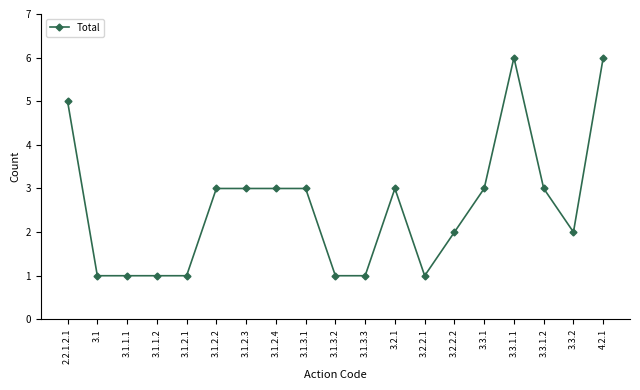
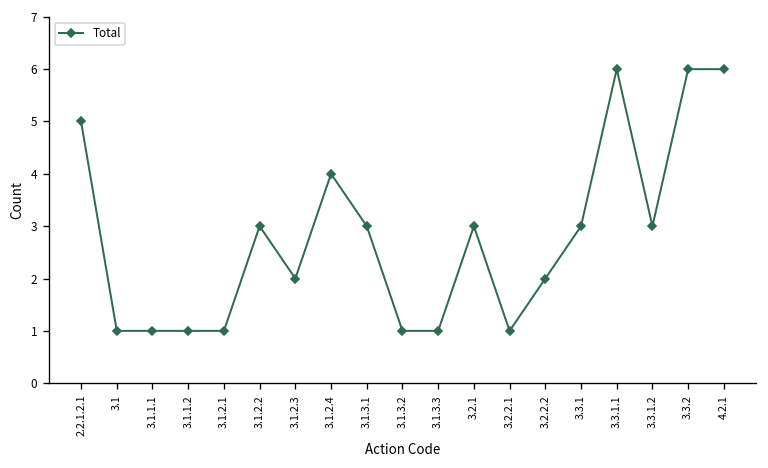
  {
    "2.2.1.2.1": 5,
    "3.1": 1,
    "3.1.1.1": 1,
    "3.1.1.2": 1,
    "3.1.2.1": 1,
    "3.1.2.2": 3,
-   "3.1.2.3": 3,
-   "3.1.2.4": 3,
+   "3.1.2.3": 2,
+   "3.1.2.4": 4,
    "3.1.3.1": 3,
    "3.1.3.2": 1,
    "3.1.3.3": 1,
    "3.2.1": 3,
    "3.2.2.1": 1,
    "3.2.2.2": 2,
    "3.3.1": 3,
    "3.3.1.1": 6,
    "3.3.1.2": 3,
-   "3.3.2": 2,
+   "3.3.2": 6,
    "4.2.1": 6
  }
